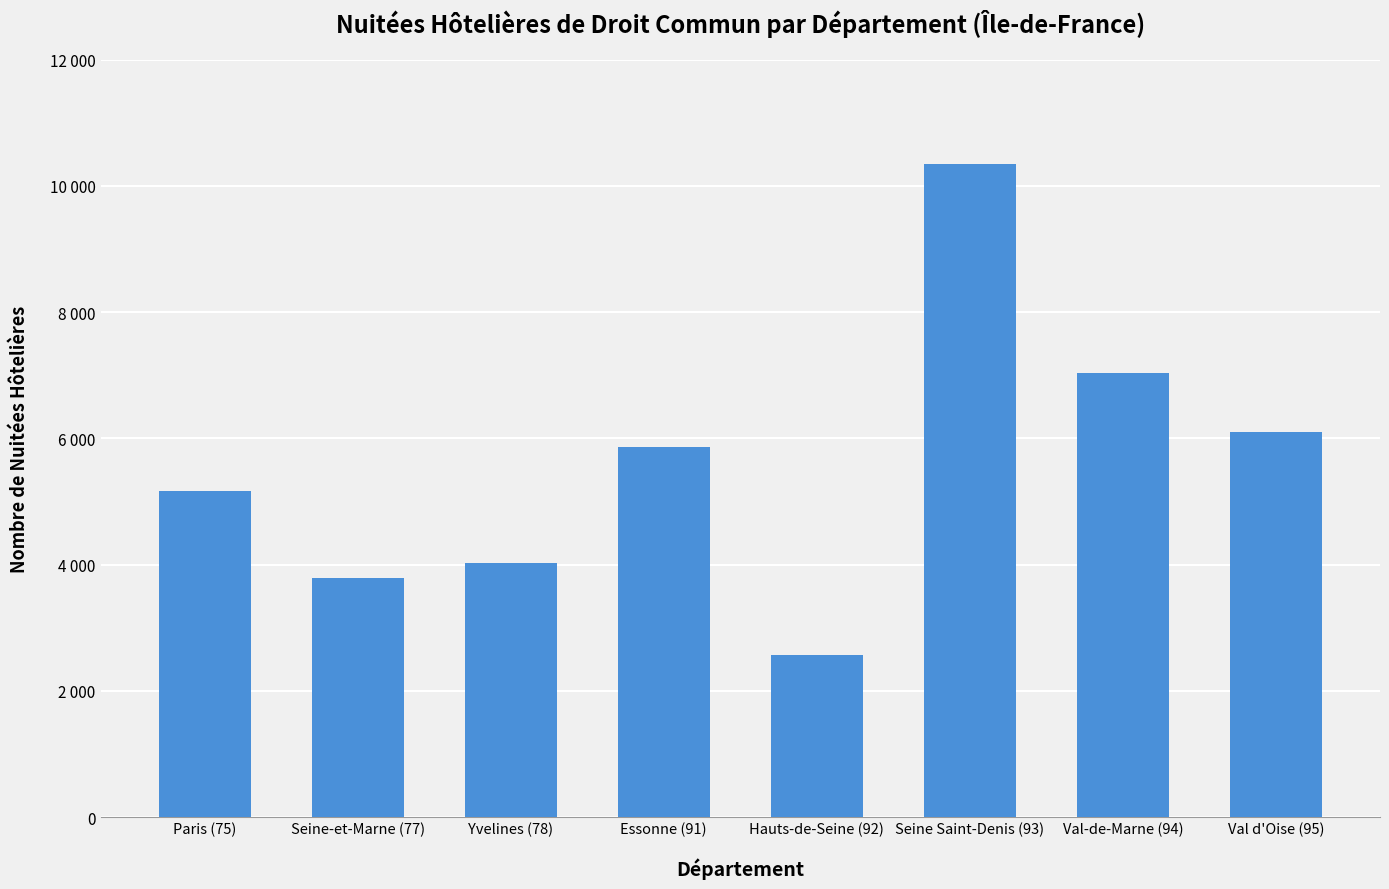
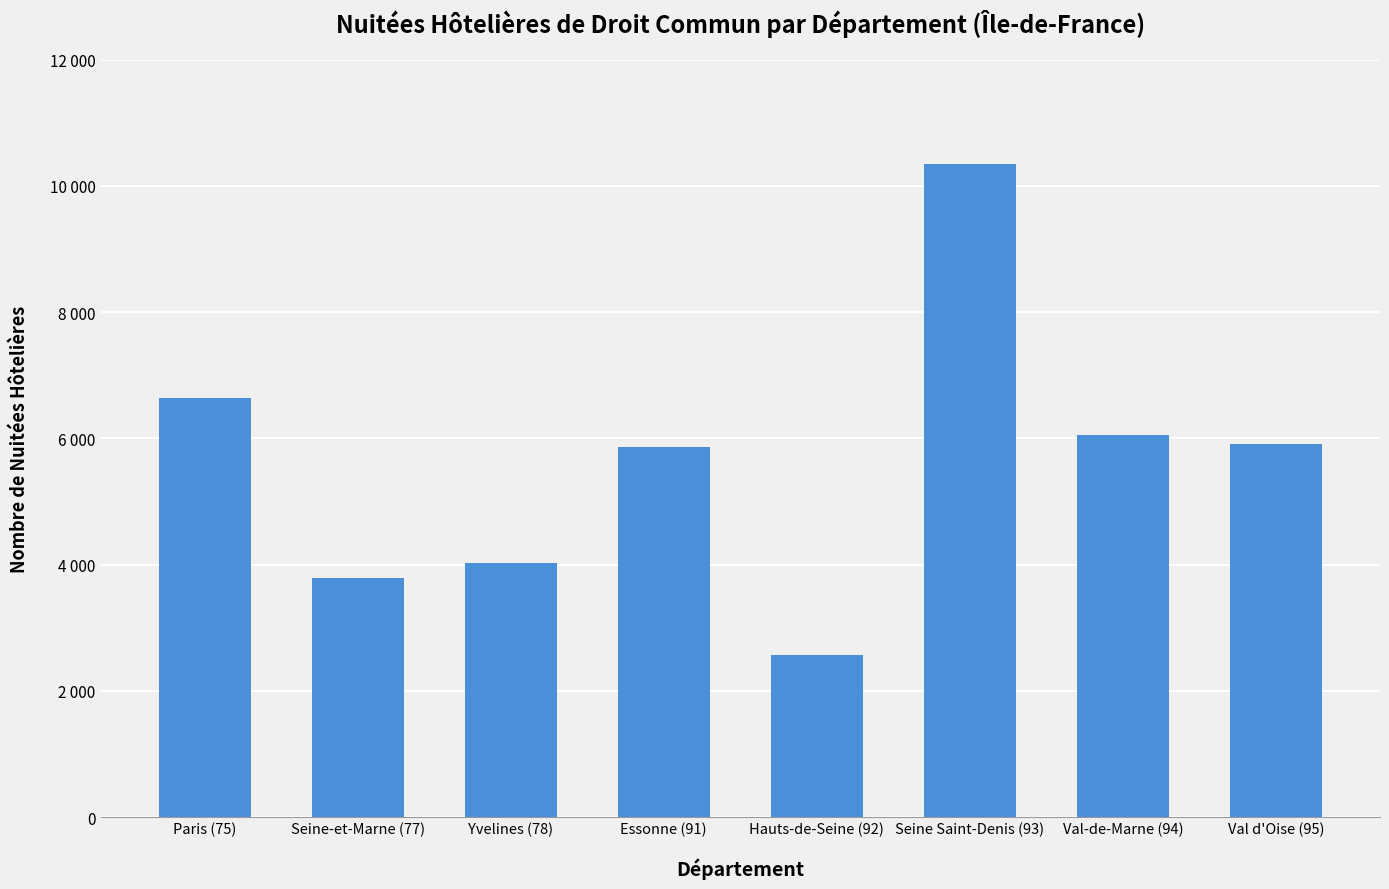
  {
-   "Paris (75)": 5200,
+   "Paris (75)": 6600,
    "Seine-et-Marne (77)": 3800,
    "Yvelines (78)": 4000,
    "Essonne (91)": 5900,
    "Hauts-de-Seine (92)": 2600,
    "Seine Saint-Denis (93)": 10400,
-   "Val-de-Marne (94)": 7000,
-   "Val d'Oise (95)": 6100
+   "Val-de-Marne (94)": 6100,
+   "Val d'Oise (95)": 5900
  }
